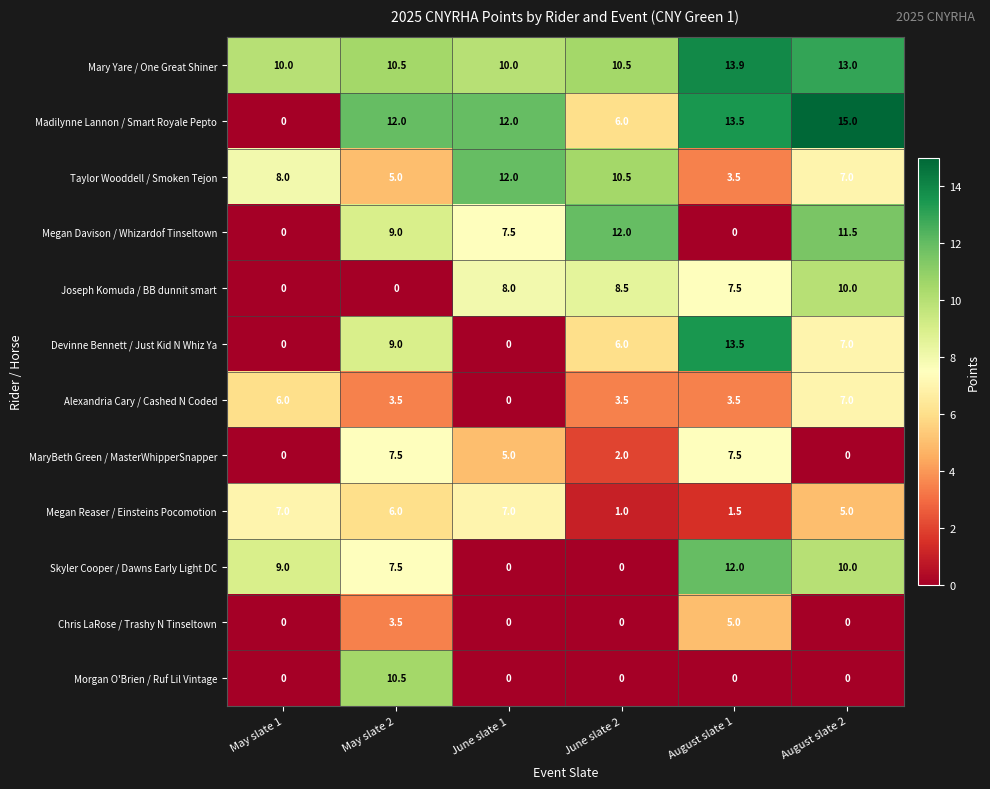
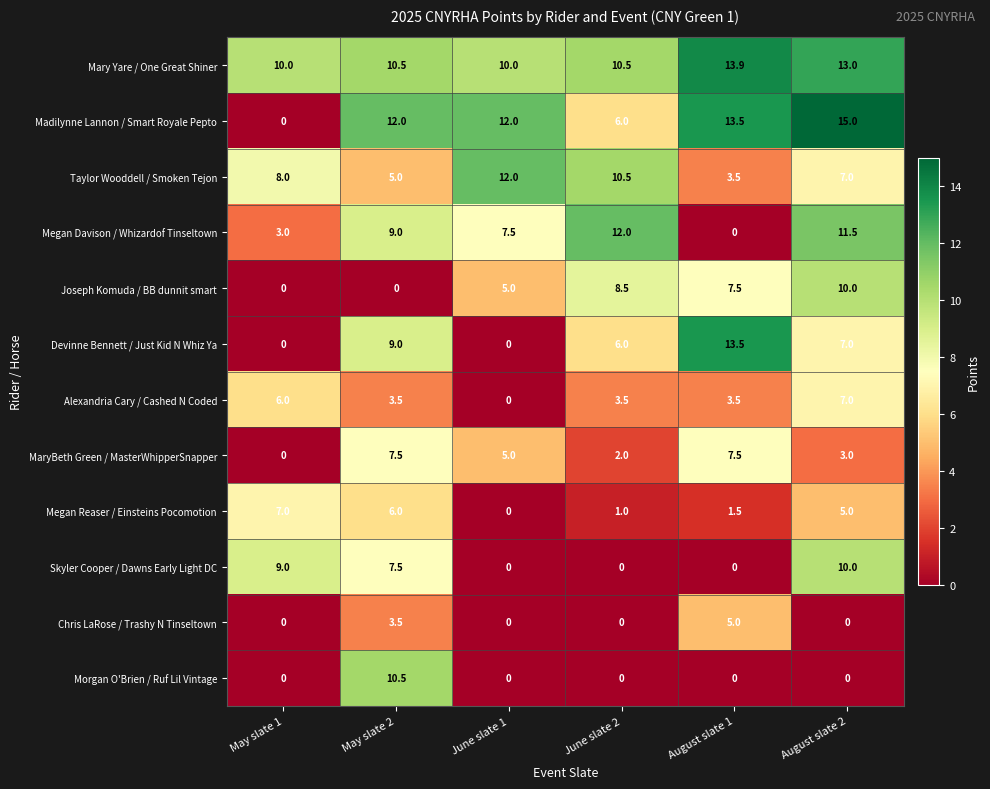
  {
    "Mary Yare / One Great Shiner": {
      "May slate 1": 10.0,
      "May slate 2": 10.5,
      "June slate 1": 10.0,
      "June slate 2": 10.5,
      "August slate 1": 13.9,
      "August slate 2": 13.0
    },
    "Madilynne Lannon / Smart Royale Pepto": {
      "May slate 1": 0,
      "May slate 2": 12.0,
      "June slate 1": 12.0,
      "June slate 2": 6.0,
      "August slate 1": 13.5,
      "August slate 2": 15.0
    },
    "Taylor Wooddell / Smoken Tejon": {
      "May slate 1": 8.0,
      "May slate 2": 5.0,
      "June slate 1": 12.0,
      "June slate 2": 10.5,
      "August slate 1": 3.5,
      "August slate 2": 7.0
    },
    "Megan Davison / Whizardof Tinseltown": {
-     "May slate 1": 0,
+     "May slate 1": 3.0,
      "May slate 2": 9.0,
      "June slate 1": 7.5,
      "June slate 2": 12.0,
      "August slate 1": 0,
      "August slate 2": 11.5
    },
    "Joseph Komuda / BB dunnit smart": {
      "May slate 1": 0,
      "May slate 2": 0,
-     "June slate 1": 8.0,
+     "June slate 1": 5.0,
      "June slate 2": 8.5,
      "August slate 1": 7.5,
      "August slate 2": 10.0
    },
    "Devinne Bennett / Just Kid N Whiz Ya": {
      "May slate 1": 0,
      "May slate 2": 9.0,
      "June slate 1": 0,
      "June slate 2": 6.0,
      "August slate 1": 13.5,
      "August slate 2": 7.0
    },
    "Alexandria Cary / Cashed N Coded": {
      "May slate 1": 6.0,
      "May slate 2": 3.5,
      "June slate 1": 0,
      "June slate 2": 3.5,
      "August slate 1": 3.5,
      "August slate 2": 7.0
    },
    "MaryBeth Green / MasterWhipperSnapper": {
      "May slate 1": 0,
      "May slate 2": 7.5,
      "June slate 1": 5.0,
      "June slate 2": 2.0,
      "August slate 1": 7.5,
-     "August slate 2": 0
+     "August slate 2": 3.0
    },
    "Megan Reaser / Einsteins Pocomotion": {
      "May slate 1": 7.0,
      "May slate 2": 6.0,
-     "June slate 1": 7.0,
+     "June slate 1": 0,
      "June slate 2": 1.0,
      "August slate 1": 1.5,
      "August slate 2": 5.0
    },
    "Skyler Cooper / Dawns Early Light DC": {
      "May slate 1": 9.0,
      "May slate 2": 7.5,
      "June slate 1": 0,
      "June slate 2": 0,
-     "August slate 1": 12.0,
+     "August slate 1": 0,
      "August slate 2": 10.0
    },
    "Chris LaRose / Trashy N Tinseltown": {
      "May slate 1": 0,
      "May slate 2": 3.5,
      "June slate 1": 0,
      "June slate 2": 0,
      "August slate 1": 5.0,
      "August slate 2": 0
    },
    "Morgan O'Brien / Ruf Lil Vintage": {
      "May slate 1": 0,
      "May slate 2": 10.5,
      "June slate 1": 0,
      "June slate 2": 0,
      "August slate 1": 0,
      "August slate 2": 0
    }
  }
